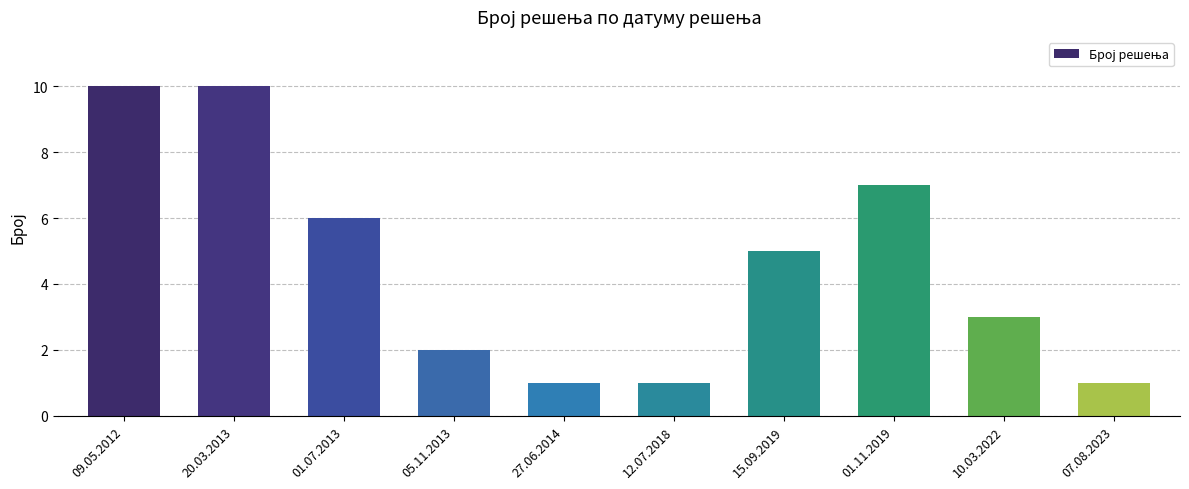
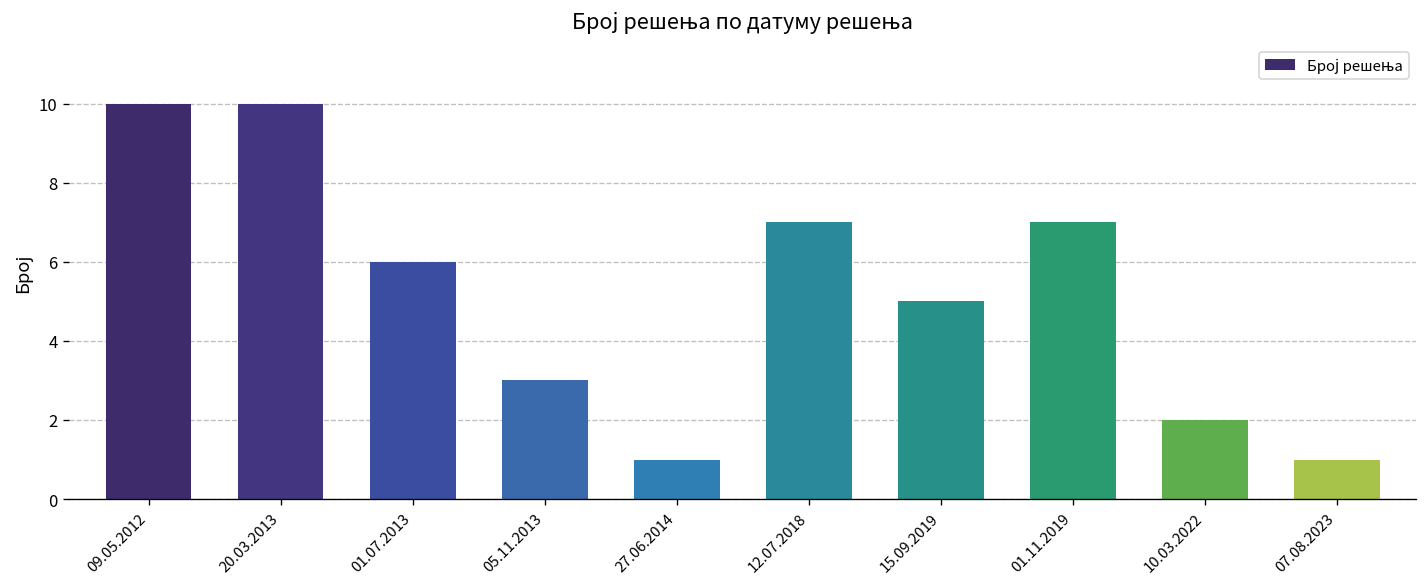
  {
    "09.05.2012": 10,
    "20.03.2013": 10,
    "01.07.2013": 6,
-   "05.11.2013": 2,
+   "05.11.2013": 3,
    "27.06.2014": 1,
-   "12.07.2018": 1,
+   "12.07.2018": 7,
    "15.09.2019": 5,
    "01.11.2019": 7,
-   "10.03.2022": 3,
+   "10.03.2022": 2,
    "07.08.2023": 1
  }
